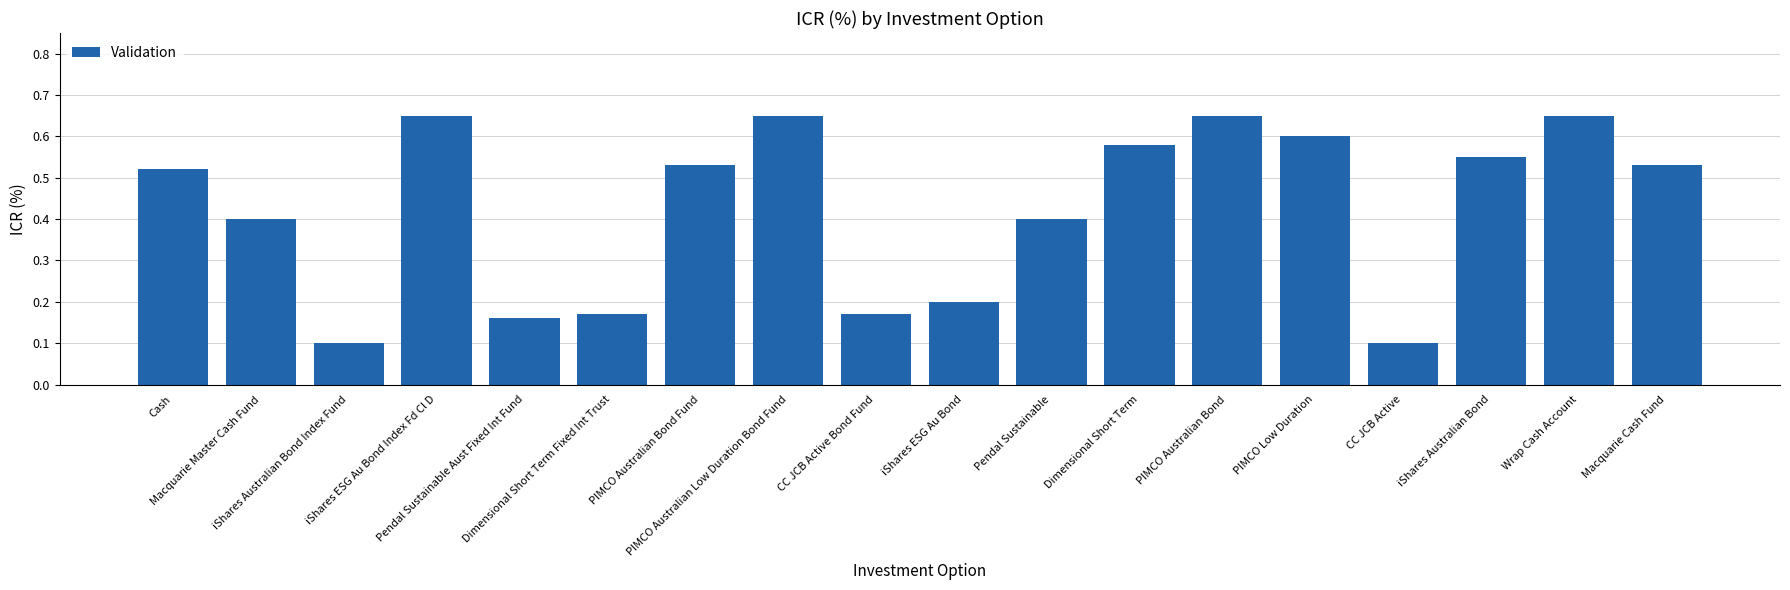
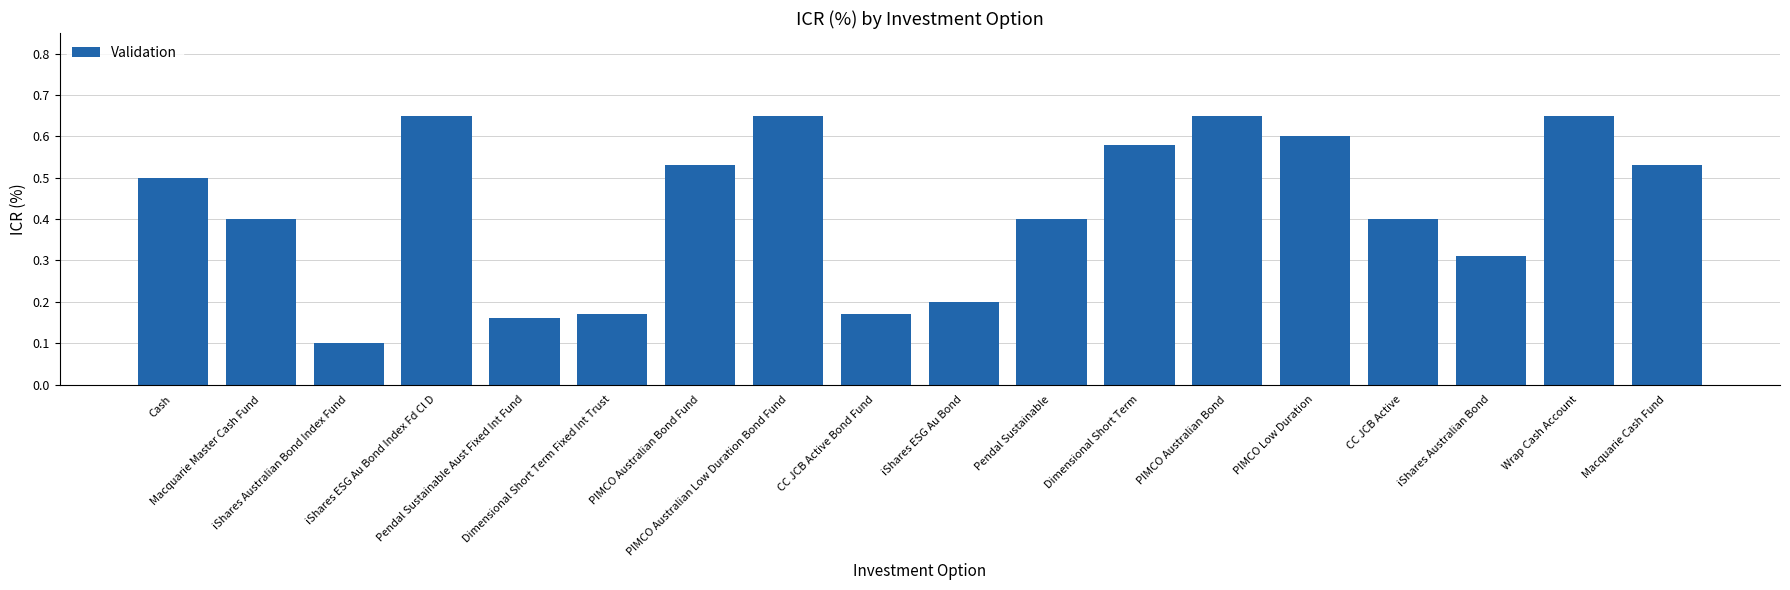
  {
-   "Cash": 0.52,
+   "Cash": 0.50,
    "Macquarie Master Cash Fund": 0.40,
    "iShares Australian Bond Index Fund": 0.10,
    "iShares ESG Au Bond Index Fd Cl D": 0.65,
    "Pendal Sustainable Aust Fixed Int Fund": 0.16,
    "Dimensional Short Term Fixed Int Trust": 0.17,
    "PIMCO Australian Bond Fund": 0.53,
    "PIMCO Australian Low Duration Bond Fund": 0.65,
    "CC JCB Active Bond Fund": 0.17,
    "iShares ESG Au Bond": 0.20,
    "Pendal Sustainable": 0.40,
    "Dimensional Short Term": 0.58,
    "PIMCO Australian Bond": 0.65,
    "PIMCO Low Duration": 0.60,
-   "CC JCB Active": 0.1,
-   "iShares Australian Bond": 0.55,
+   "CC JCB Active": 0.4,
+   "iShares Australian Bond": 0.31,
    "Wrap Cash Account": 0.65,
    "Macquarie Cash Fund": 0.53
  }
